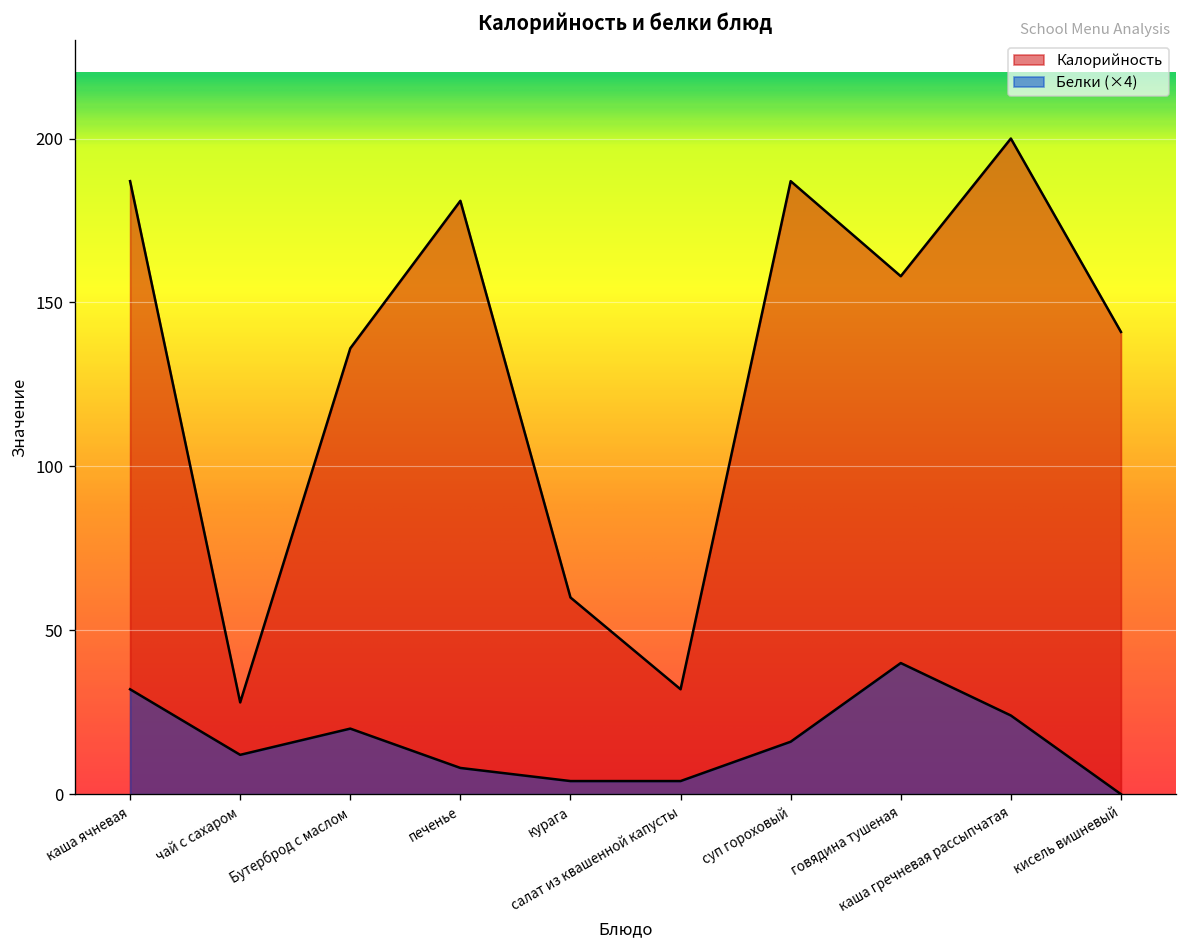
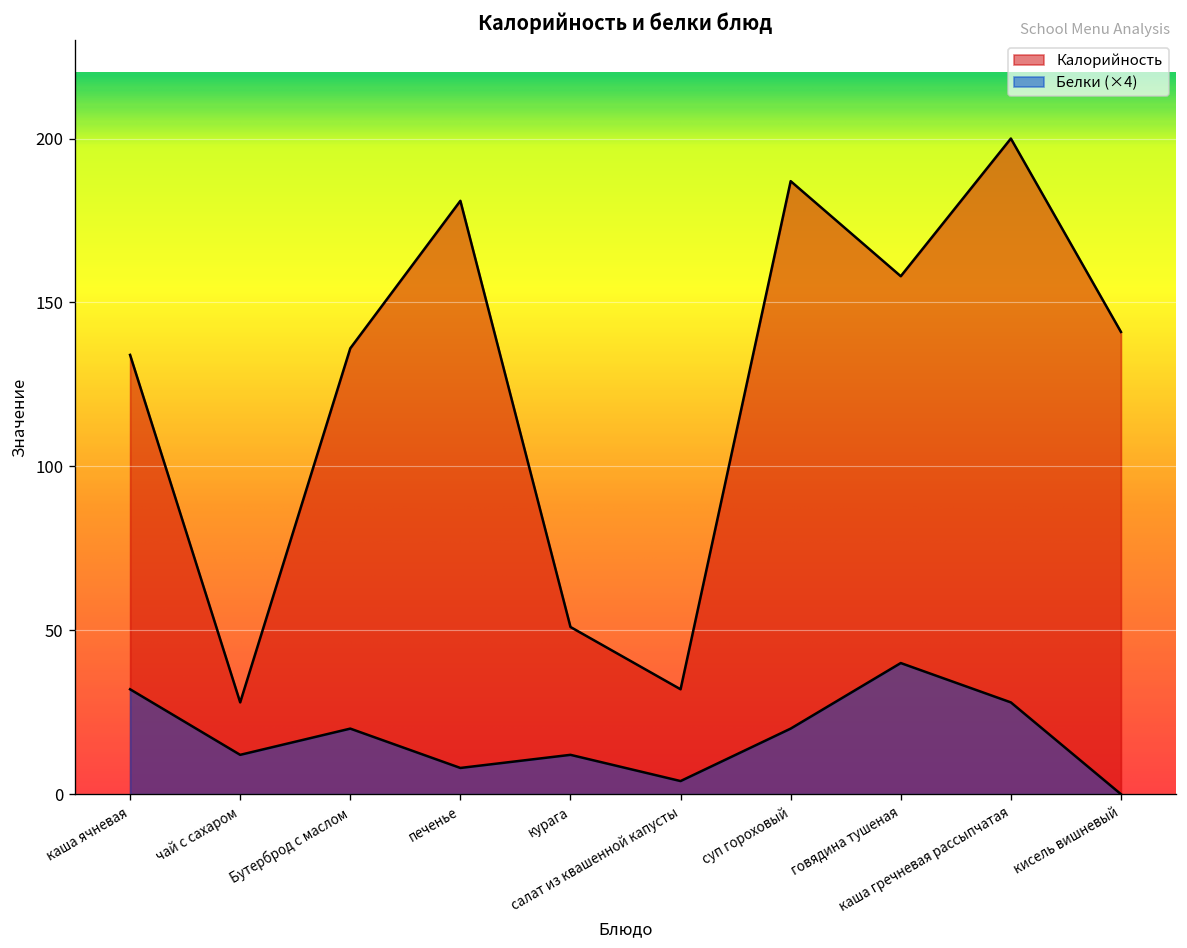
  {
    "Калорийность": {
-     "каша ячневая": 187,
+     "каша ячневая": 134,
      "чай с сахаром": 28,
      "Бутерброд с маслом": 136,
      "печенье": 181,
-     "курага": 60,
+     "курага": 51,
      "салат из квашенной капусты": 32,
      "суп гороховый": 187,
      "говядина тушеная": 158,
      "каша гречневая рассыпчатая": 200,
      "кисель вишневый": 141
    },
    "Белки (×4)": {
      "каша ячневая": 32,
      "чай с сахаром": 12,
      "Бутерброд с маслом": 20,
      "печенье": 8,
-     "курага": 4,
+     "курага": 12,
      "салат из квашенной капусты": 4,
-     "суп гороховый": 16,
+     "суп гороховый": 20,
      "говядина тушеная": 40,
-     "каша гречневая рассыпчатая": 24,
+     "каша гречневая рассыпчатая": 28,
      "кисель вишневый": 0
    }
  }
